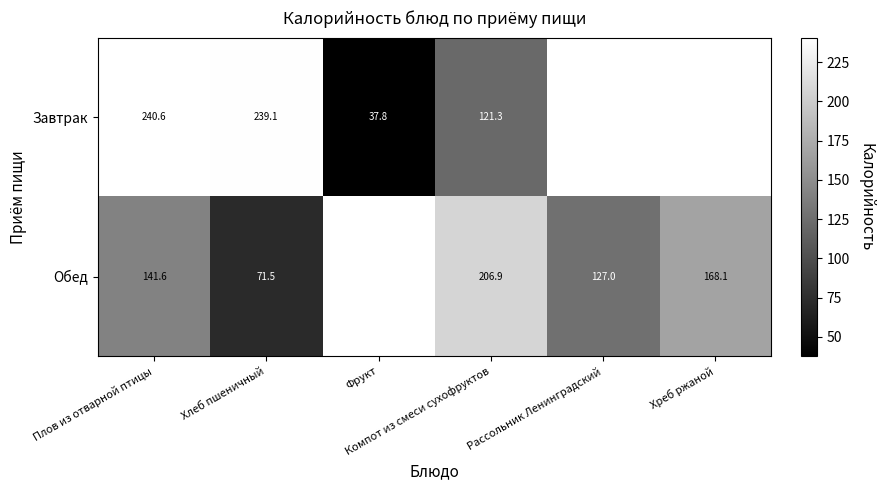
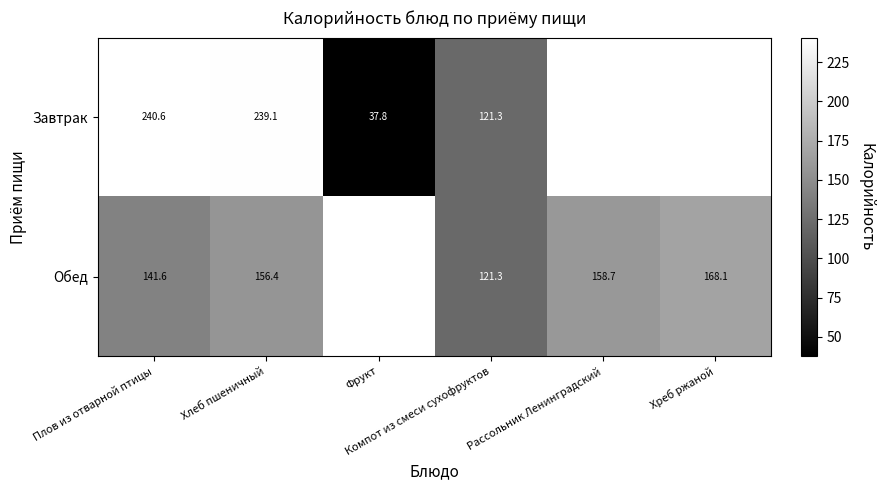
  {
    "Завтрак": {
      "Плов из отварной птицы": 240.6,
      "Хлеб пшеничный": 239.1,
      "Фрукт": 37.8,
      "Компот из смеси сухофруктов": 121.3
    },
    "Обед": {
      "Плов из отварной птицы": 141.6,
-     "Хлеб пшеничный": 71.5,
-     "Компот из смеси сухофруктов": 206.9,
-     "Рассольник Ленинградский": 127.0,
+     "Хлеб пшеничный": 156.4,
+     "Компот из смеси сухофруктов": 121.3,
+     "Рассольник Ленинградский": 158.7,
      "Хреб ржаной": 168.1
    }
  }
